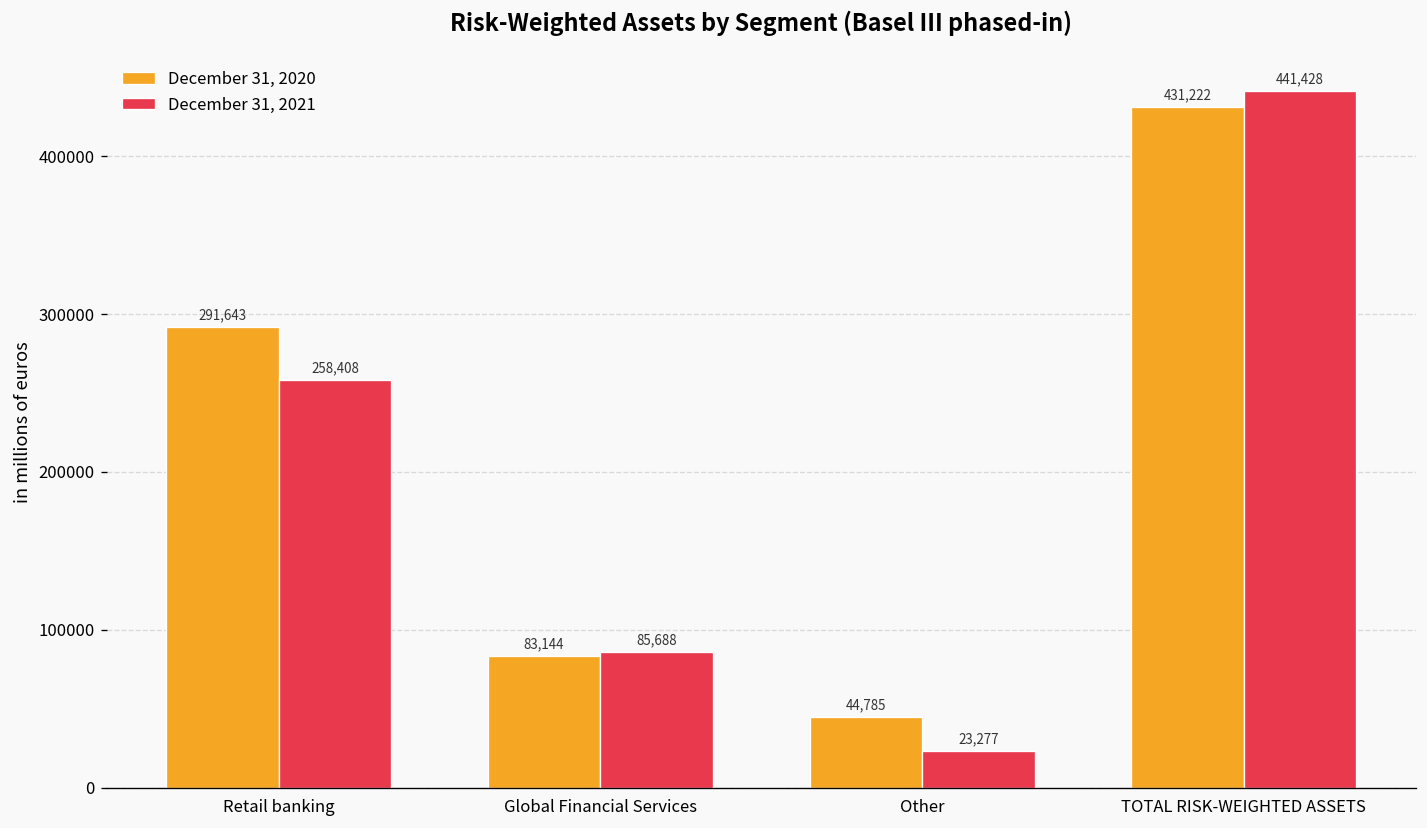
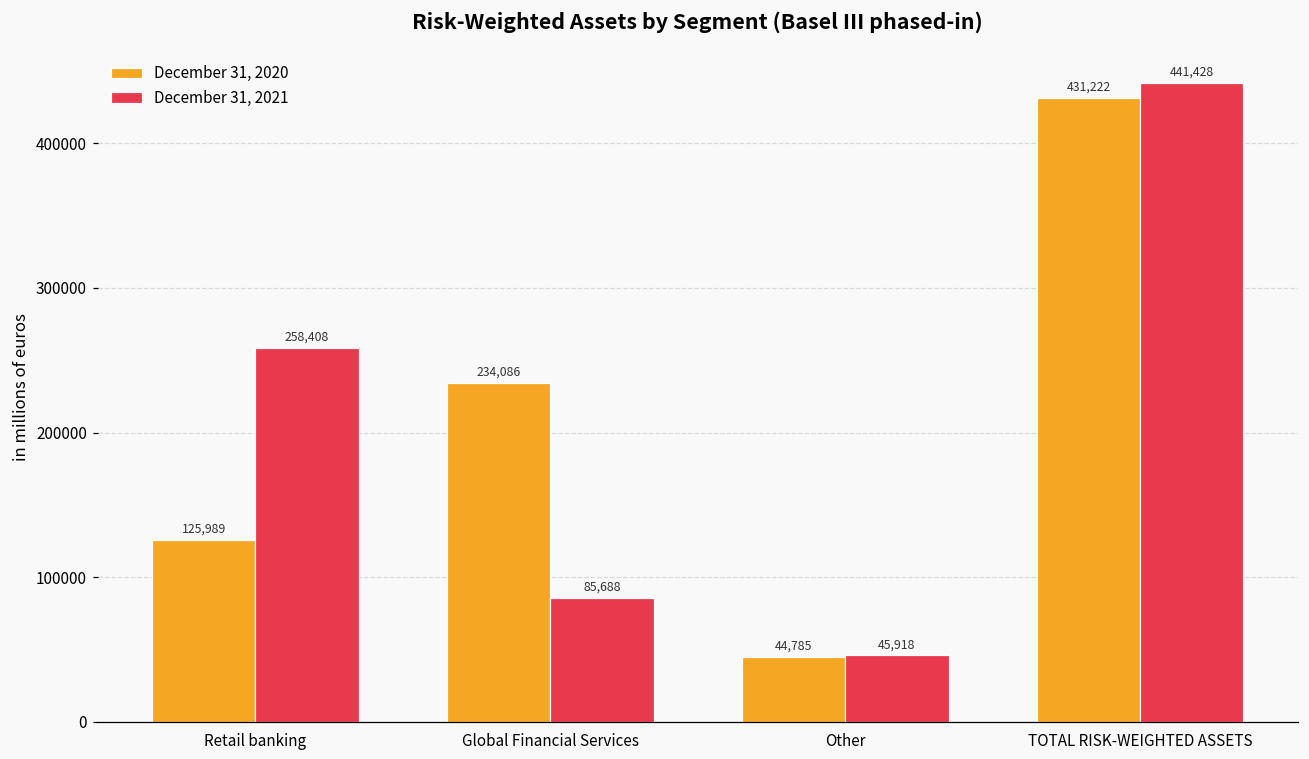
  {
    "December 31, 2020": {
-     "Retail banking": "291,643",
-     "Global Financial Services": "83,144",
+     "Retail banking": "125,989",
+     "Global Financial Services": "234,086",
      "Other": "44,785",
      "TOTAL RISK-WEIGHTED ASSETS": "431,222"
    },
    "December 31, 2021": {
      "Retail banking": "258,408",
      "Global Financial Services": "85,688",
-     "Other": "23,277",
+     "Other": "45,918",
      "TOTAL RISK-WEIGHTED ASSETS": "441,428"
    }
  }
